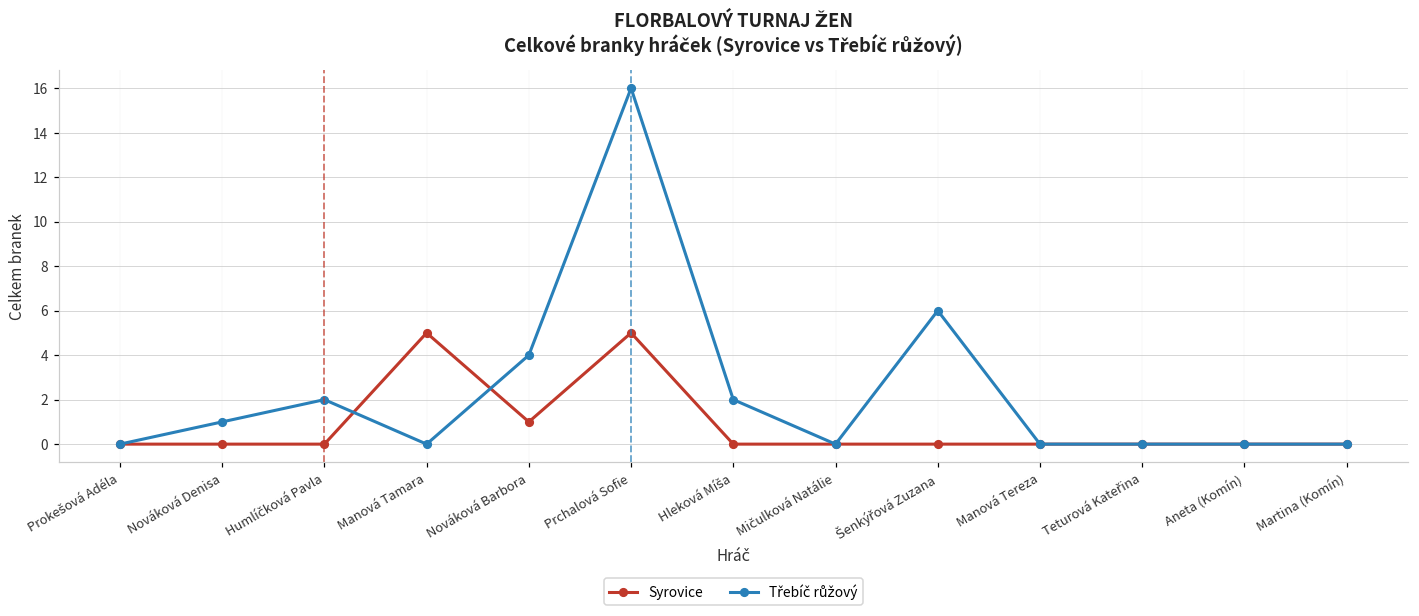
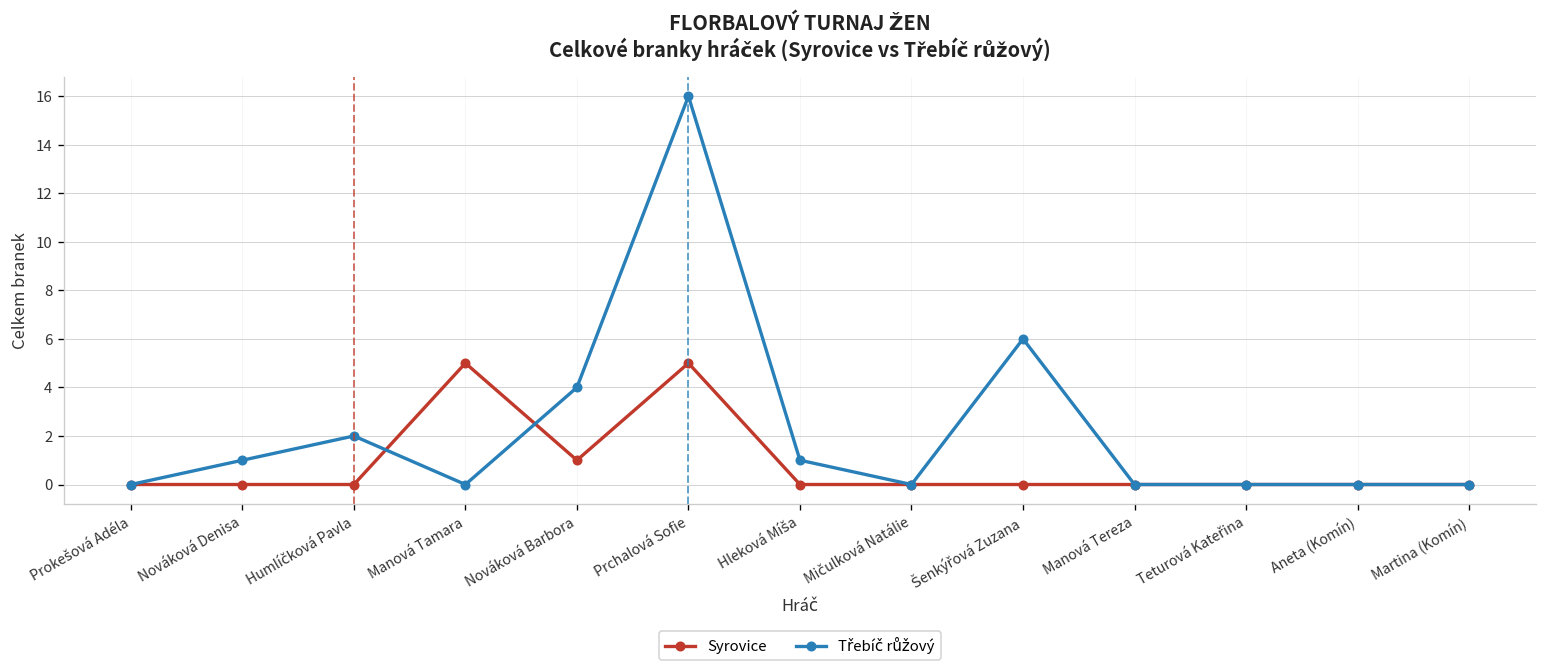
  {
    "Syrovice": {
      "Nováková Denisa": 0,
      "Humlíčková Pavla": 0,
      "Manová Tamara": 5,
      "Nováková Barbora": 1,
      "Prchalová Sofie": 5,
      "Hleková Míša": 0,
      "Šenkýřová Zuzana": 0
    },
    "Třebíč růžový": {
      "Nováková Denisa": 1,
      "Humlíčková Pavla": 2,
      "Manová Tamara": 0,
      "Nováková Barbora": 4,
      "Prchalová Sofie": 16,
-     "Hleková Míša": 2,
+     "Hleková Míša": 1,
      "Šenkýřová Zuzana": 6
    }
  }
